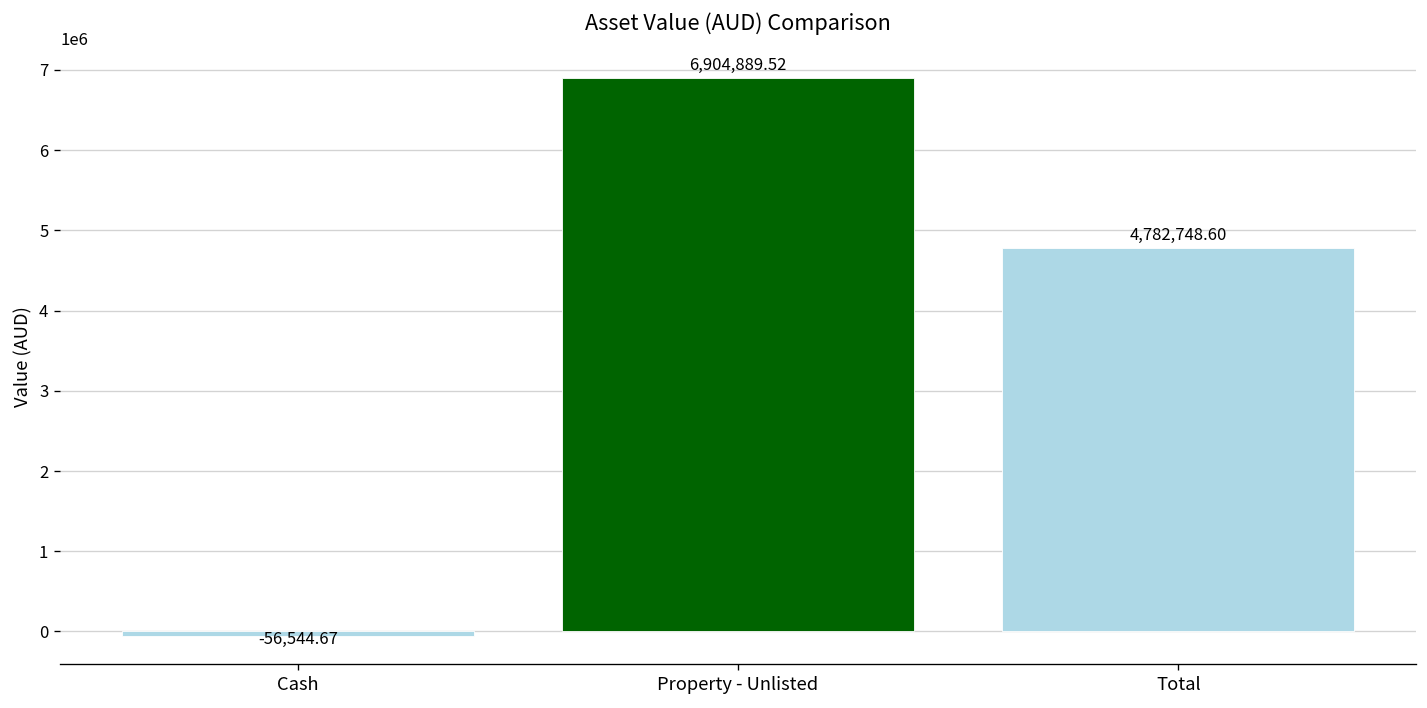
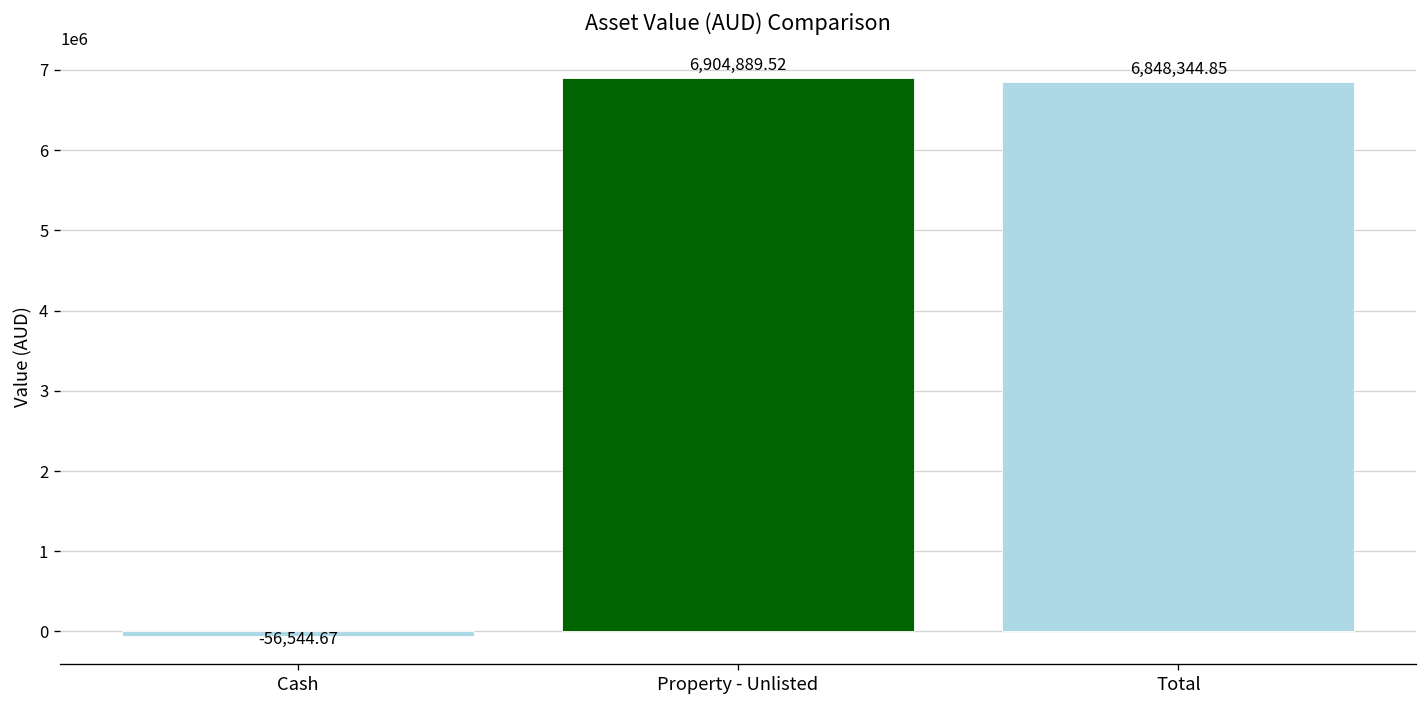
  {
    "Cash": "-56,544.67",
    "Property - Unlisted": "6,904,889.52",
-   "Total": "4,782,748.60"
+   "Total": "6,848,344.85"
  }
